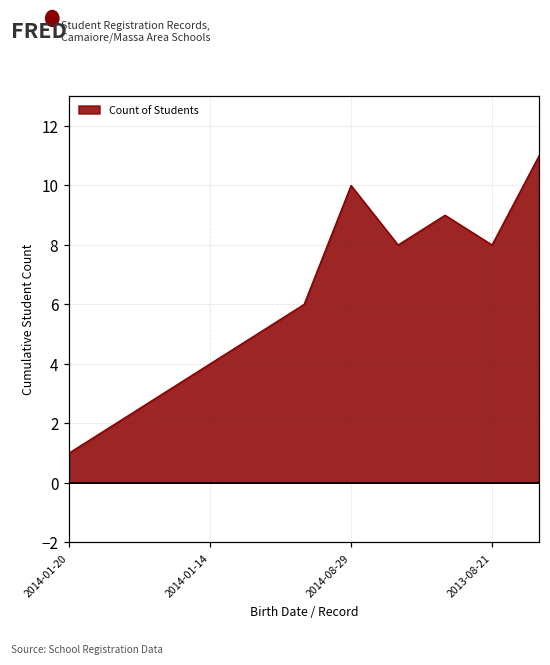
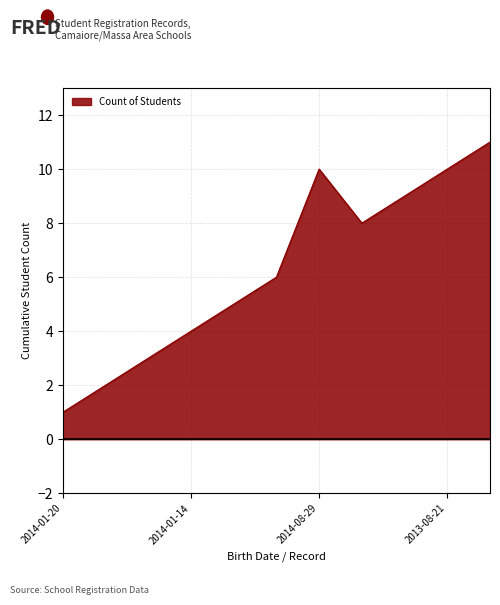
  {
    "2014-01-20": 1,
    "2014-01-14": 4,
    "2014-08-29": 10,
-   "2013-08-21": 8
+   "2013-08-21": 10
  }
